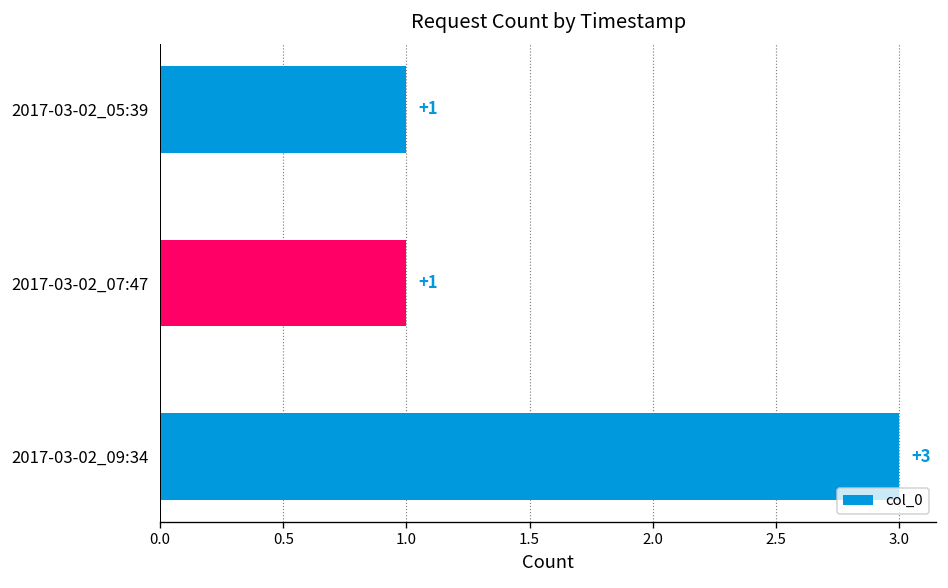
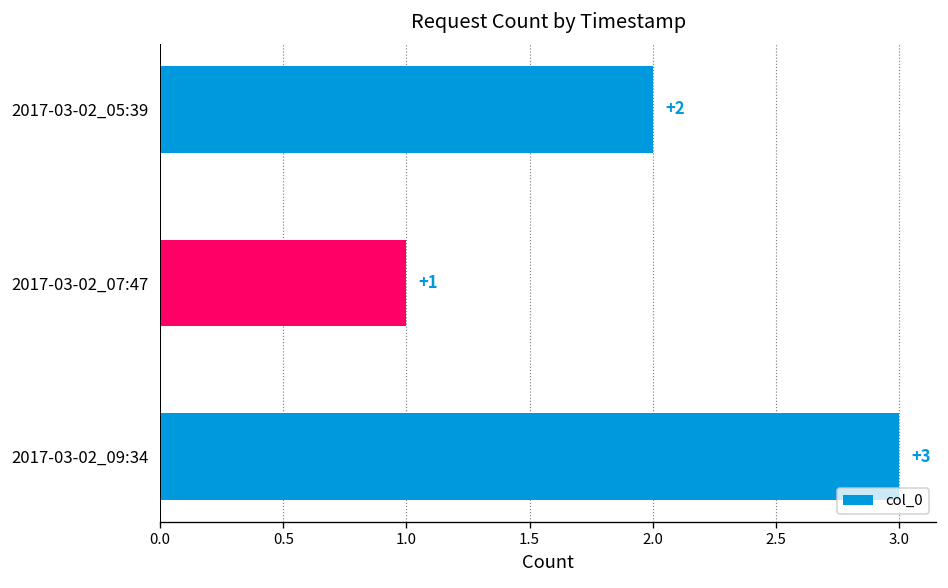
  {
-   "2017-03-02_05:39": "+1",
+   "2017-03-02_05:39": "+2",
    "2017-03-02_07:47": "+1",
    "2017-03-02_09:34": "+3"
  }
